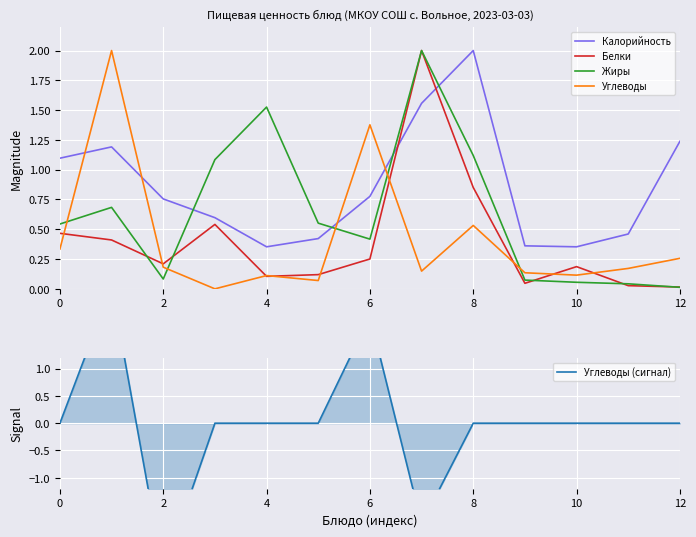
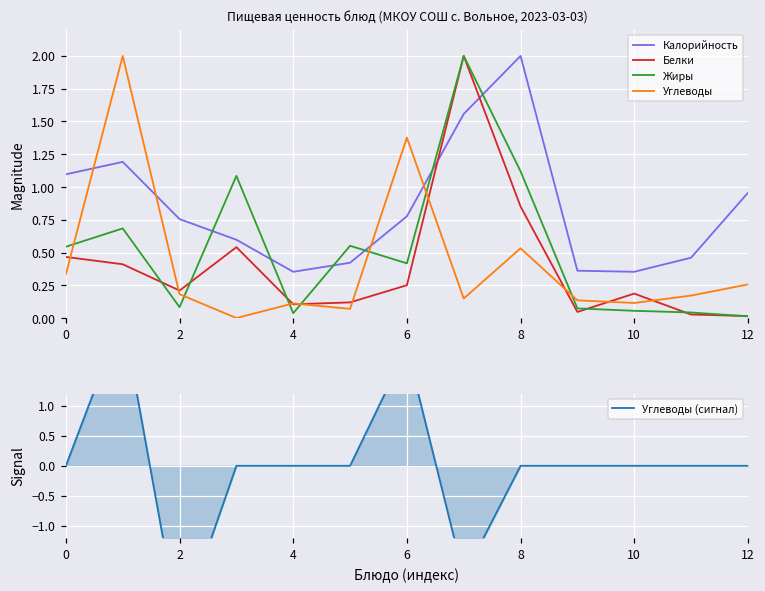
  {
    "Пищевая ценность блюд (МКОУ СОШ с. Вольное, 2023-03-03)": {
      "Калорийность": {
        "0": 1.10,
        "2": 0.75,
        "4": 0.35,
        "6": 0.78,
        "8": 2.00,
        "10": 0.35,
-       "12": 1.24
+       "12": 0.96
      },
      "Белки": {
        "0": 0.47,
        "2": 0.21,
        "6": 0.25,
        "8": 0.85,
        "10": 0.19
      },
      "Жиры": {
        "0": 0.54,
        "2": 0.08,
-       "4": 1.53,
+       "4": 0.04,
        "6": 0.42,
        "8": 1.12,
        "10": 0.06
      },
      "Углеводы": {
        "0": 0.33,
        "2": 0.18,
        "6": 1.38,
        "8": 0.53,
        "10": 0.12,
        "12": 0.26
      }
    }
  }
